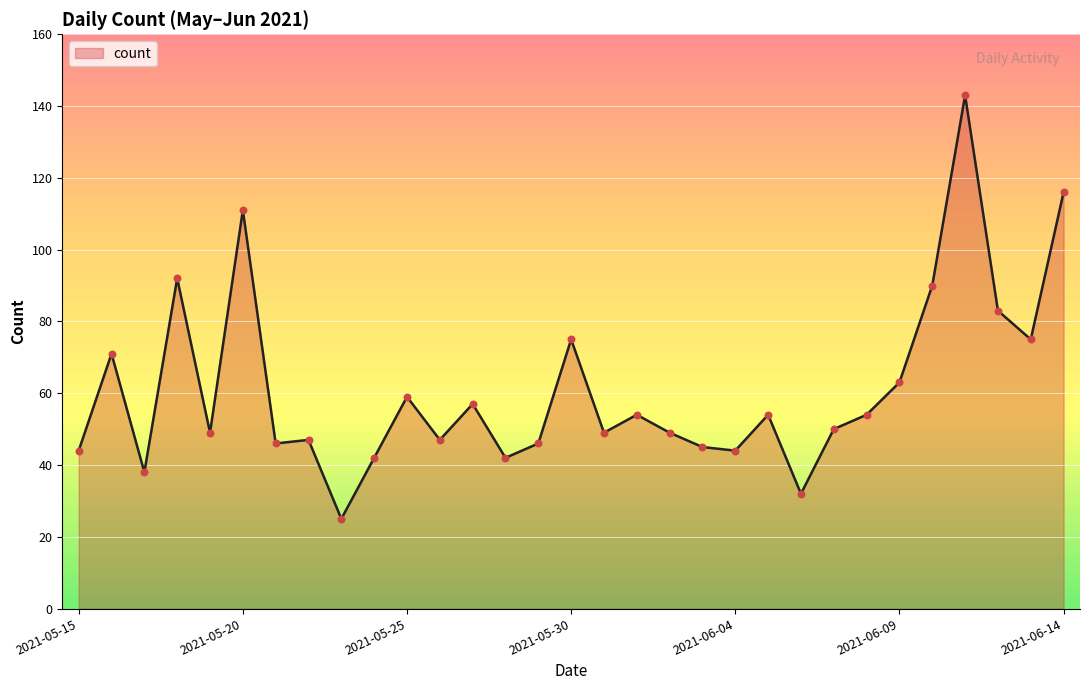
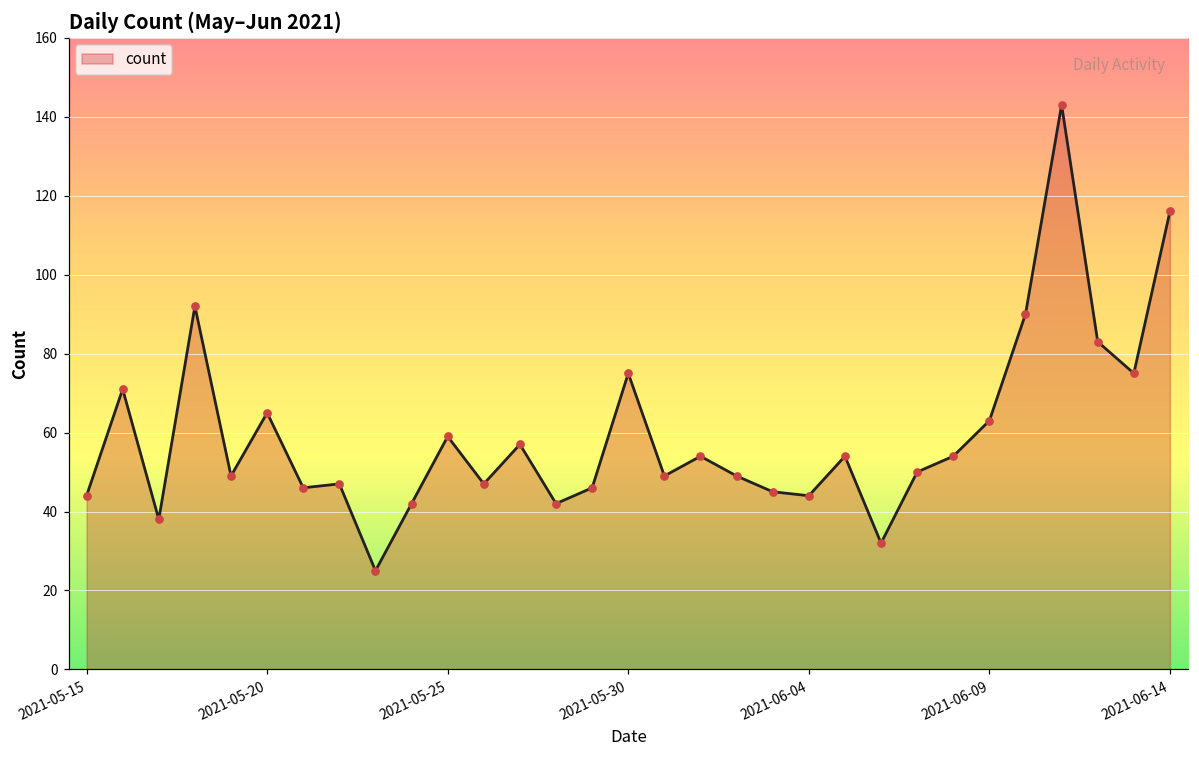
  {
    "2021-05-15": 44,
-   "2021-05-20": 111,
+   "2021-05-20": 65,
    "2021-05-25": 59,
    "2021-05-30": 75,
    "2021-06-04": 44,
    "2021-06-09": 63,
    "2021-06-14": 116
  }
